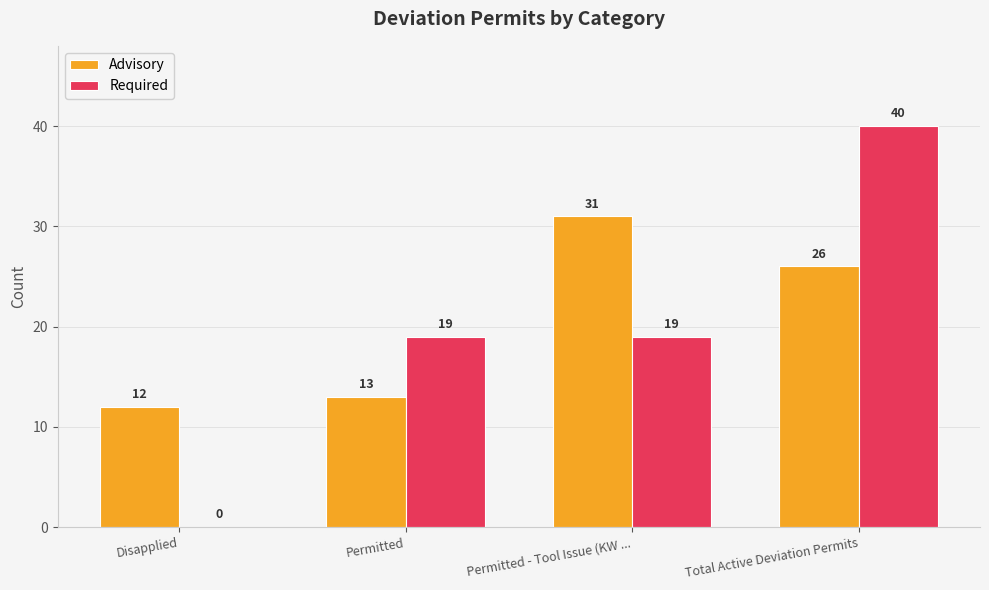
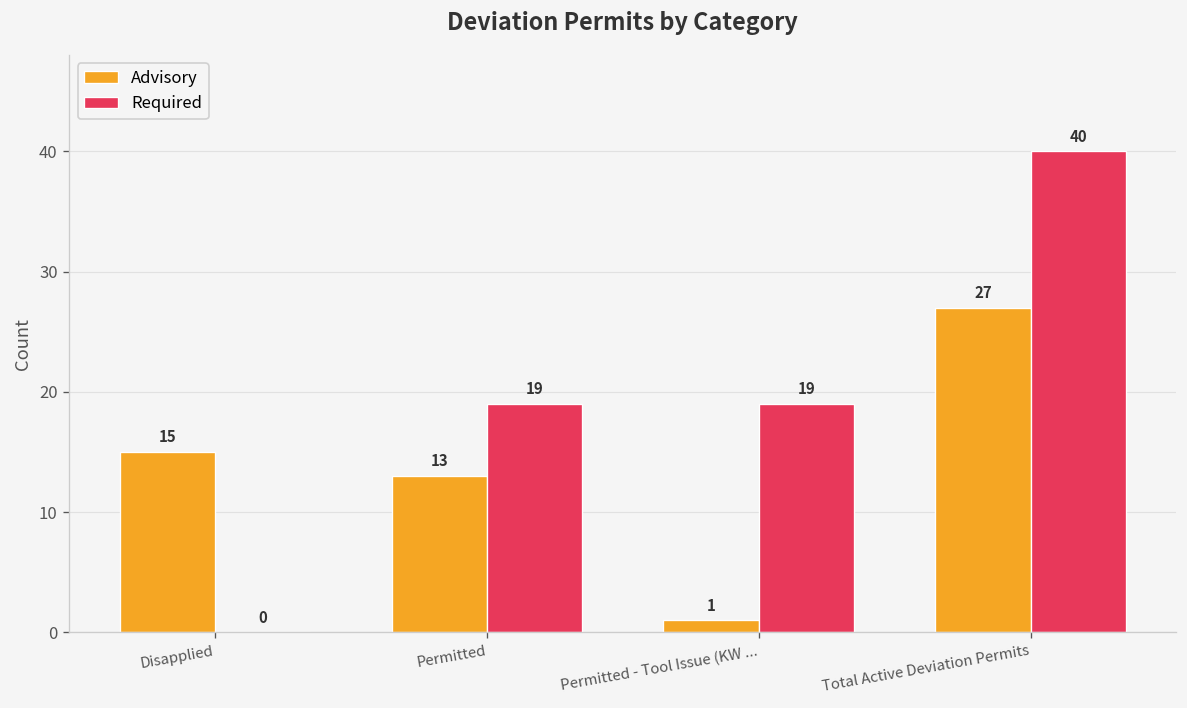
  {
    "Advisory": {
-     "Disapplied": 12,
+     "Disapplied": 15,
      "Permitted": 13,
-     "Permitted - Tool Issue (KW ...": 31,
-     "Total Active Deviation Permits": 26
+     "Permitted - Tool Issue (KW ...": 1,
+     "Total Active Deviation Permits": 27
    },
    "Required": {
      "Disapplied": 0,
      "Permitted": 19,
      "Permitted - Tool Issue (KW ...": 19,
      "Total Active Deviation Permits": 40
    }
  }
